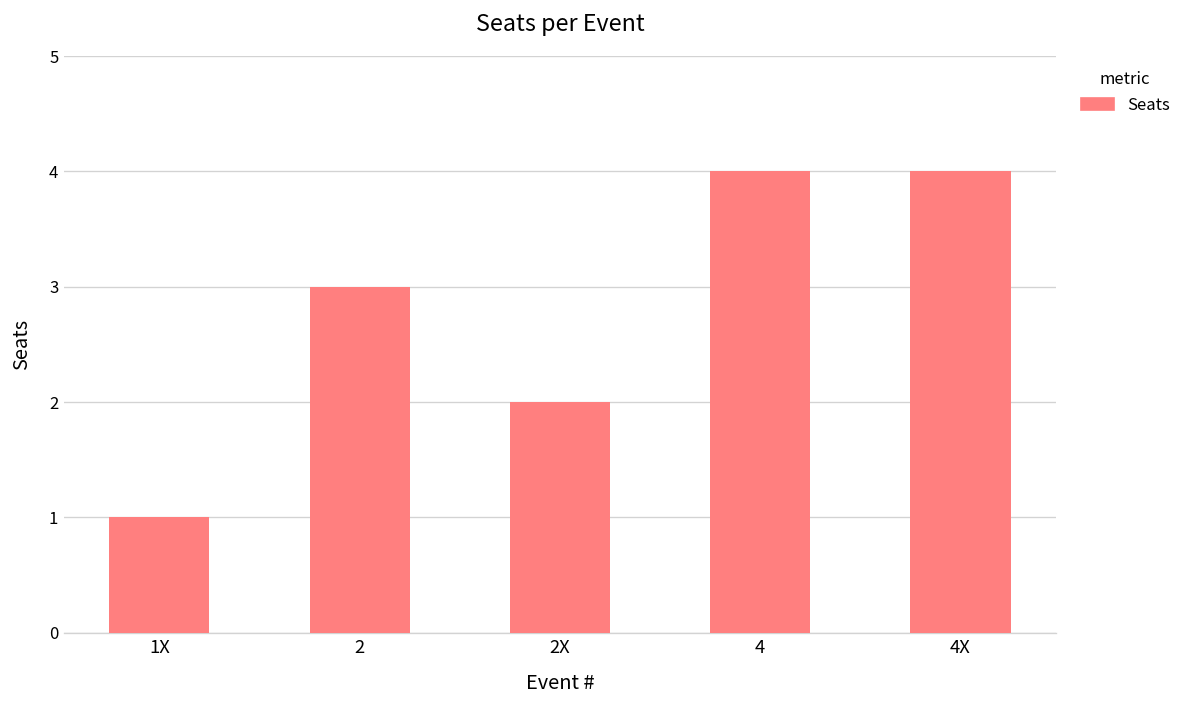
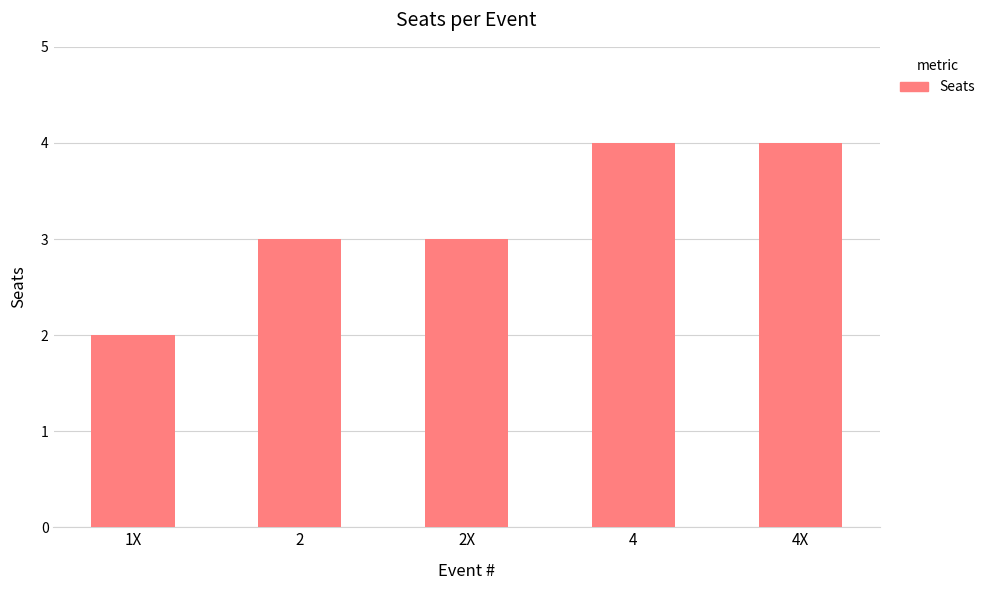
  {
-   "1X": 1,
+   "1X": 2,
    "2": 3,
-   "2X": 2,
+   "2X": 3,
    "4": 4,
    "4X": 4
  }
